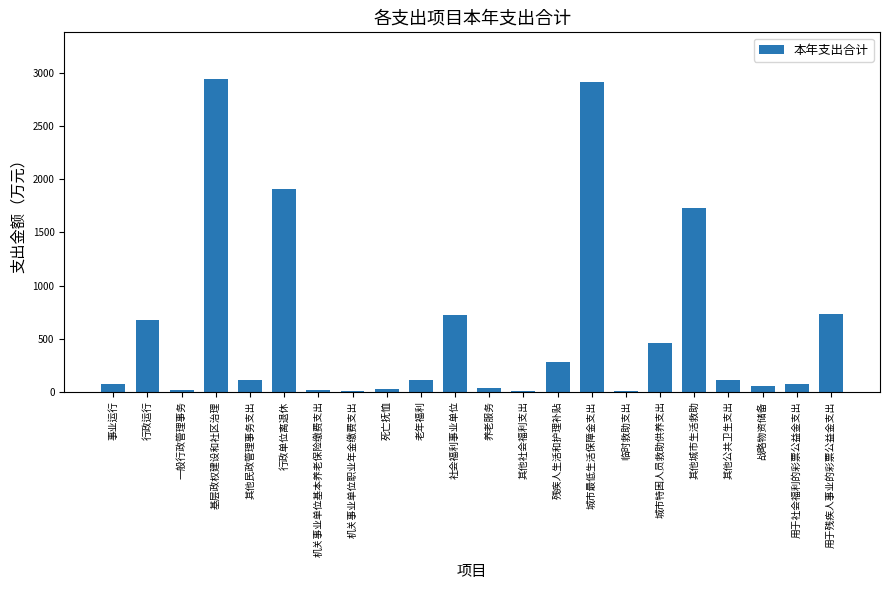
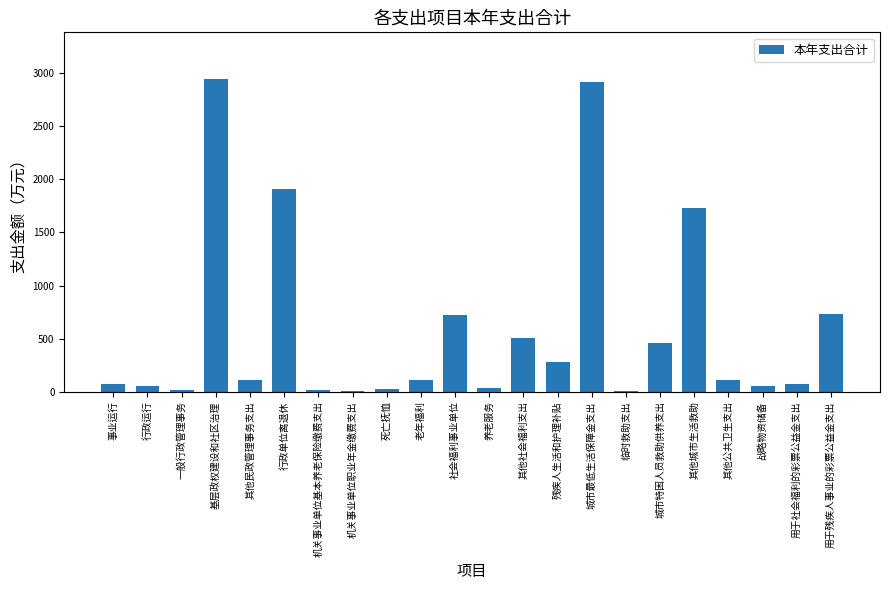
  {
    "事业运行": 70,
-   "行政运行": 680,
+   "行政运行": 50,
    "基层政权建设和社区治理": 2940,
    "其他民政管理事务支出": 110,
    "行政单位离退休": 1910,
    "死亡抚恤": 20,
    "老年福利": 110,
    "社会福利事业单位": 730,
    "养老服务": 30,
-   "其他社会福利支出": 10,
+   "其他社会福利支出": 510,
    "残疾人生活和护理补贴": 280,
    "城市最低生活保障金支出": 2920,
    "城市特困人员救助供养支出": 460,
    "其他城市生活救助": 1730,
    "其他公共卫生支出": 110,
    "战略物资储备": 50,
    "用于社会福利的彩票公益金支出": 70,
    "用于残疾人事业的彩票公益金支出": 730
  }
